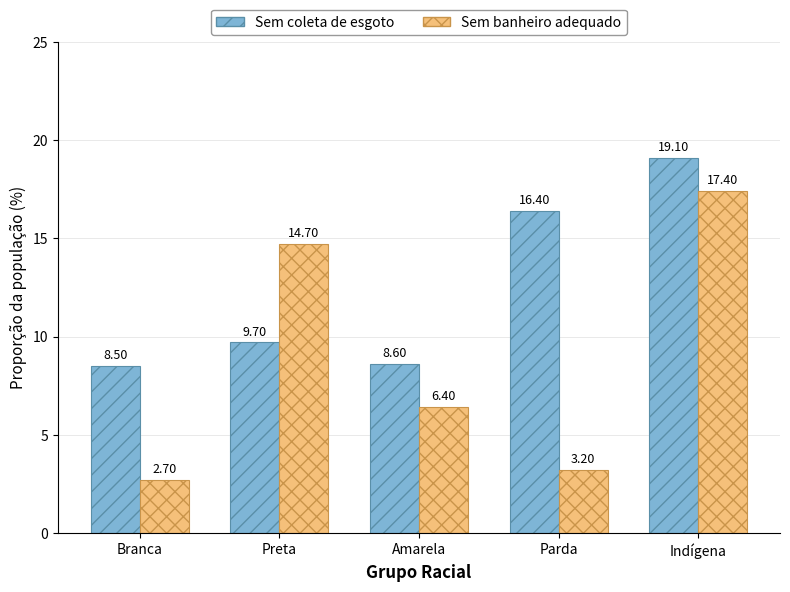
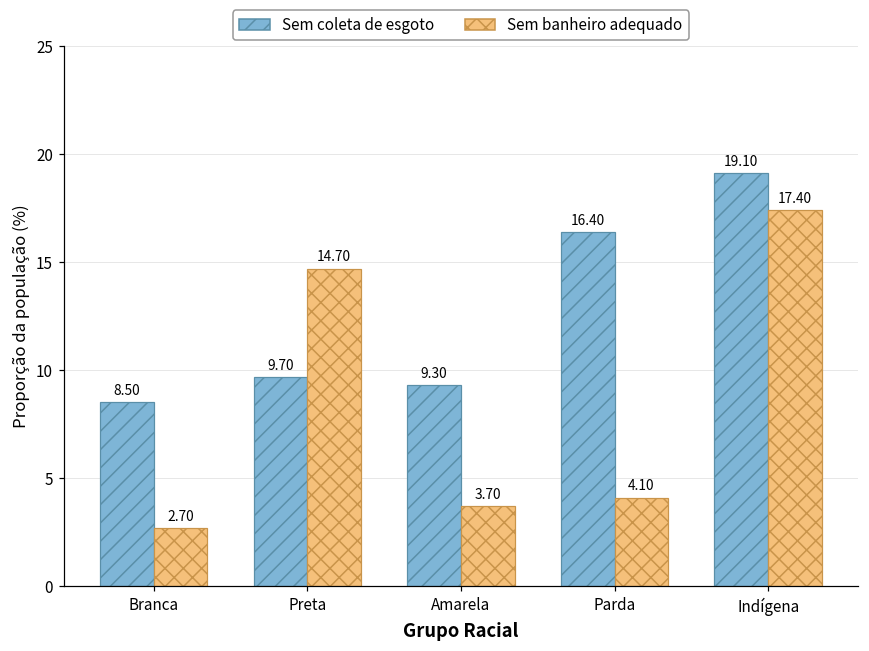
  {
    "Sem coleta de esgoto": {
      "Branca": 8.50,
      "Preta": 9.70,
-     "Amarela": 8.60,
+     "Amarela": 9.30,
      "Parda": 16.40,
      "Indígena": 19.10
    },
    "Sem banheiro adequado": {
      "Branca": 2.70,
      "Preta": 14.70,
-     "Amarela": 6.40,
-     "Parda": 3.20,
+     "Amarela": 3.70,
+     "Parda": 4.10,
      "Indígena": 17.40
    }
  }
